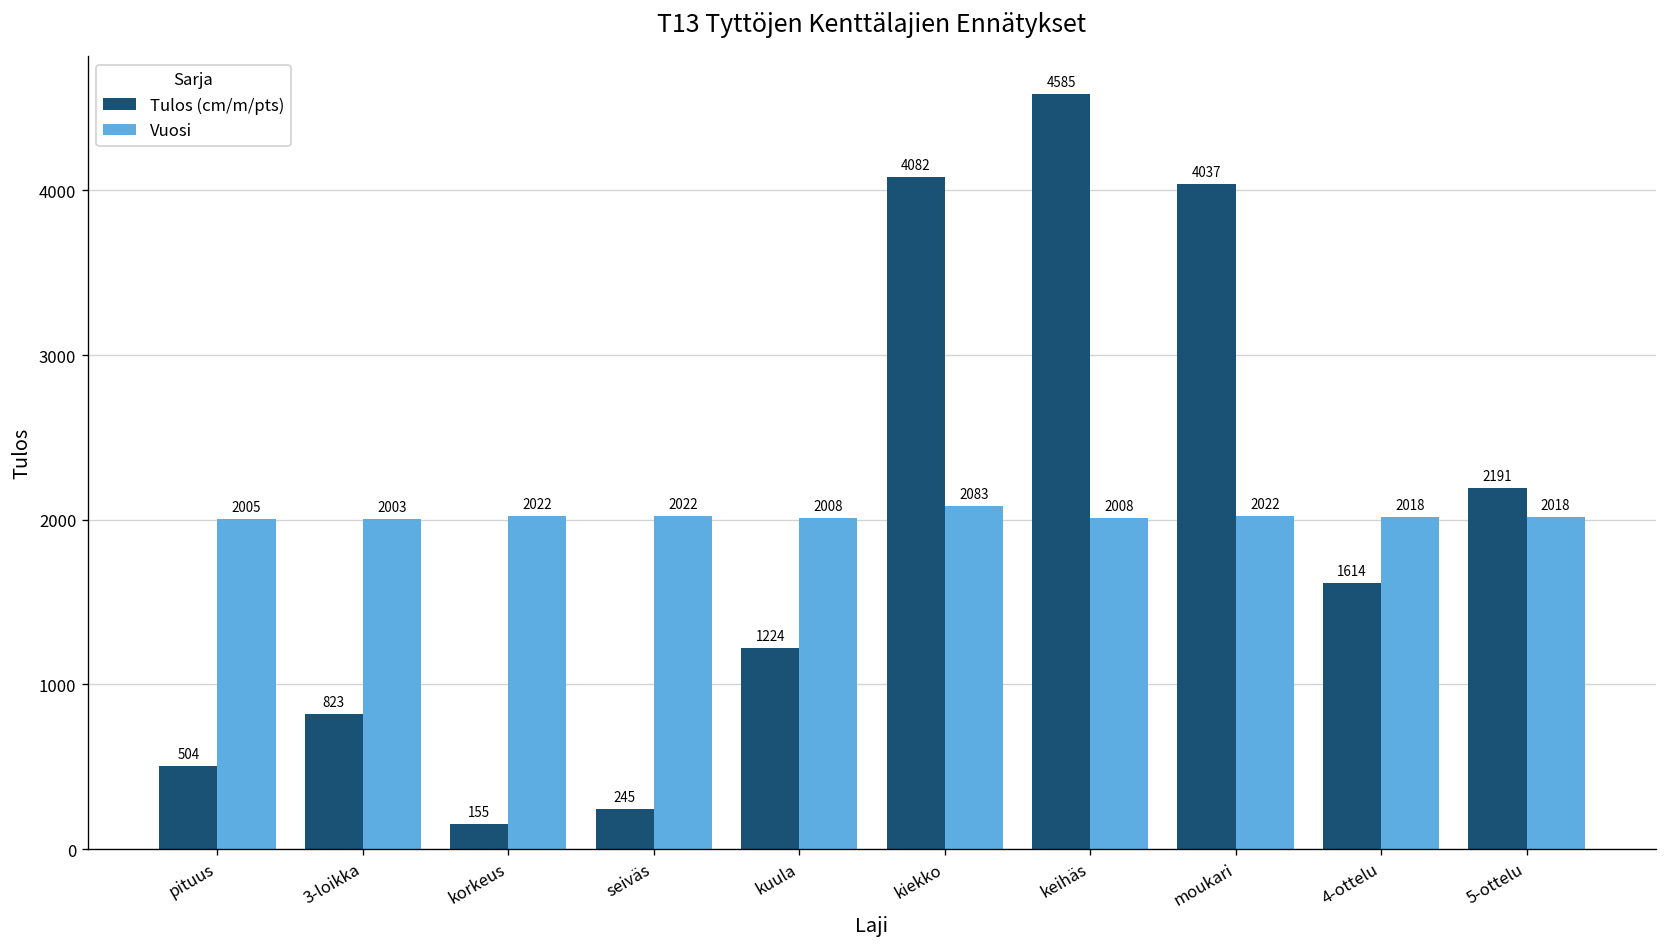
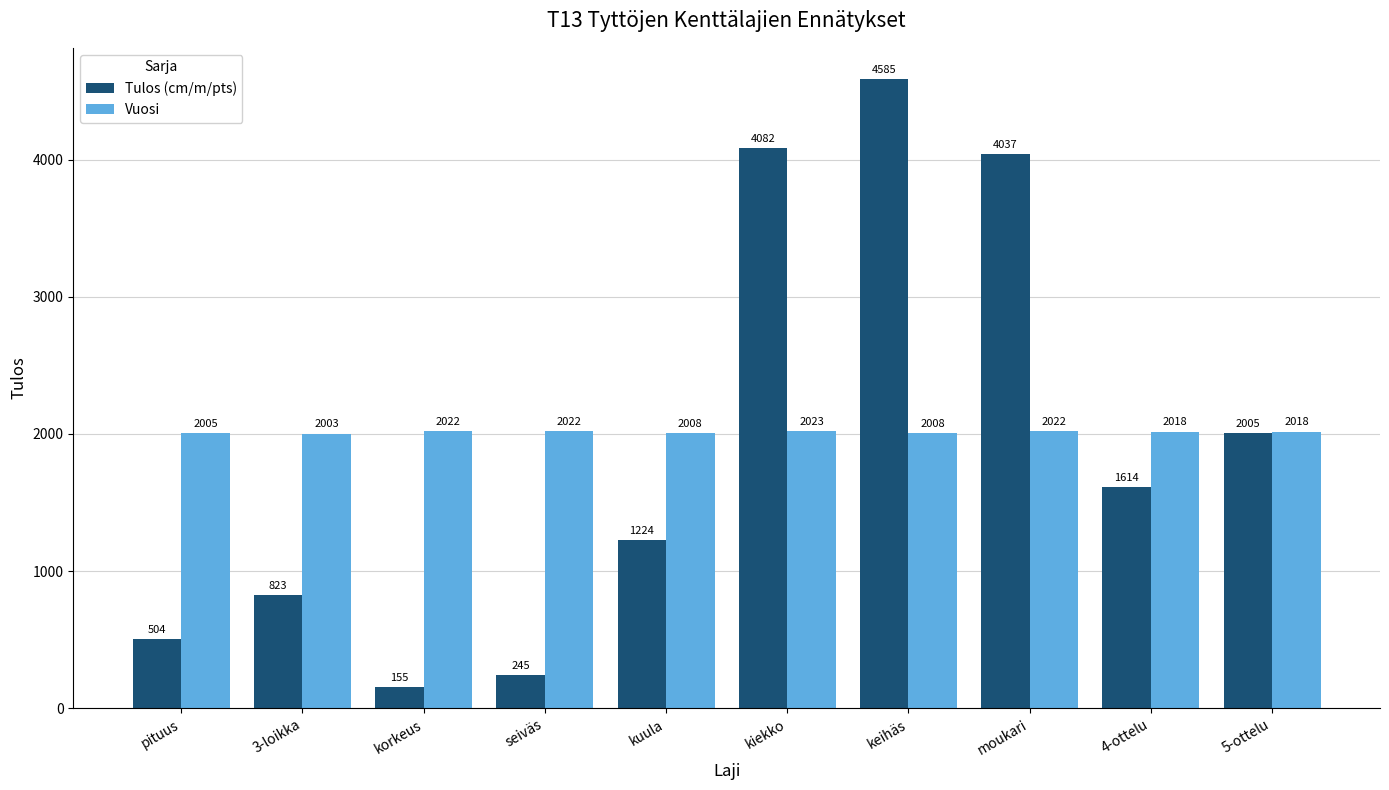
  {
    "Tulos (cm/m/pts)": {
      "pituus": 504,
      "3-loikka": 823,
      "korkeus": 155,
      "seiväs": 245,
      "kuula": 1224,
      "kiekko": 4082,
      "keihäs": 4585,
      "moukari": 4037,
      "4-ottelu": 1614,
-     "5-ottelu": 2191
+     "5-ottelu": 2005
    },
    "Vuosi": {
      "pituus": 2005,
      "3-loikka": 2003,
      "korkeus": 2022,
      "seiväs": 2022,
      "kuula": 2008,
-     "kiekko": 2083,
+     "kiekko": 2023,
      "keihäs": 2008,
      "moukari": 2022,
      "4-ottelu": 2018,
      "5-ottelu": 2018
    }
  }
